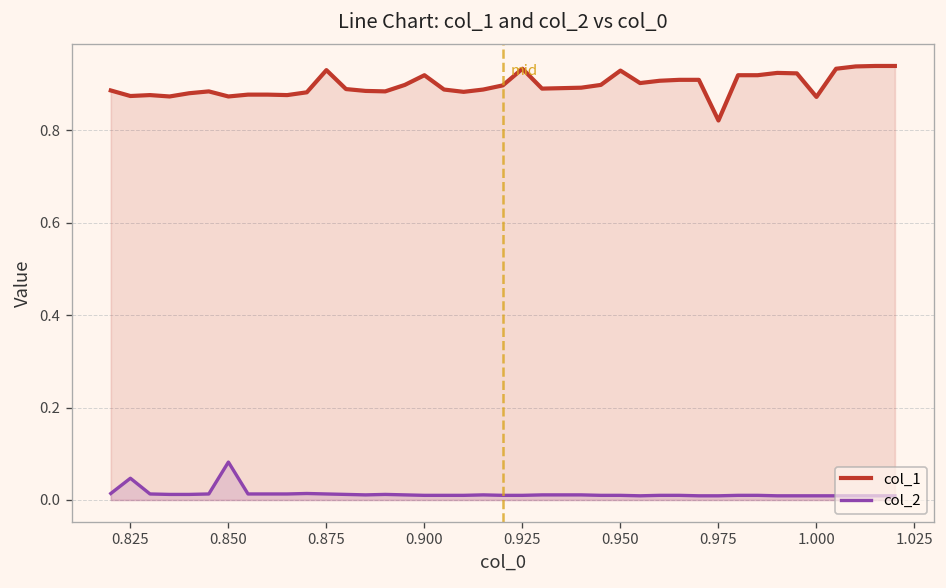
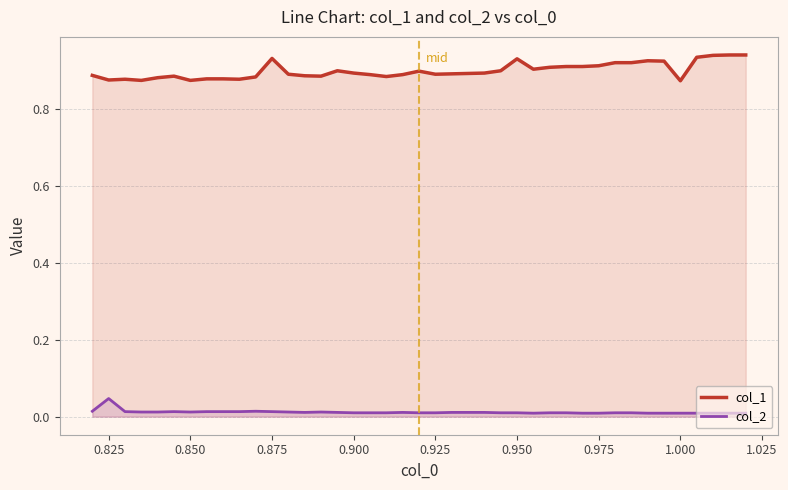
  {
    "col_1": {
      "0.825": 0.87,
      "0.850": 0.87,
      "0.875": 0.93,
-     "0.900": 0.92,
-     "0.925": 0.93,
+     "0.900": 0.89,
+     "0.925": 0.89,
      "0.950": 0.93,
-     "0.975": 0.82,
+     "0.975": 0.91,
      "1.000": 0.87
    },
    "col_2": {
      "0.825": 0.05,
-     "0.850": 0.08,
+     "0.850": 0.01,
      "0.875": 0.01,
      "0.900": 0.01,
      "0.925": 0.01,
      "0.950": 0.01,
      "0.975": 0.01,
      "1.000": 0.01
    }
  }
